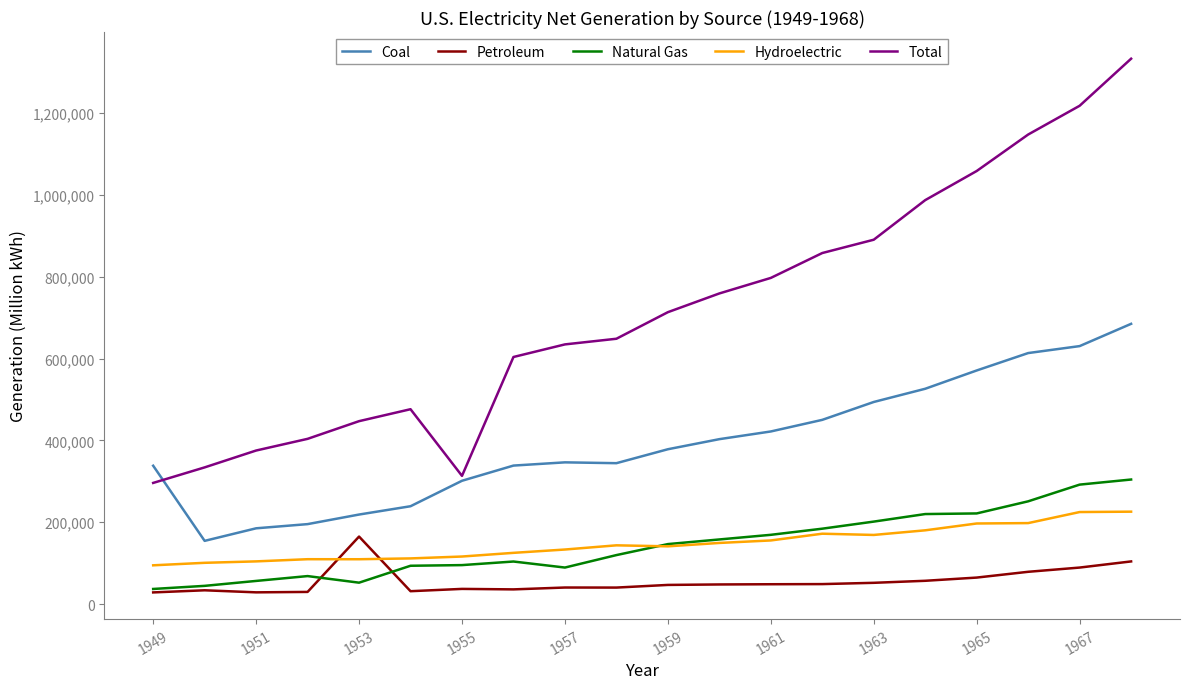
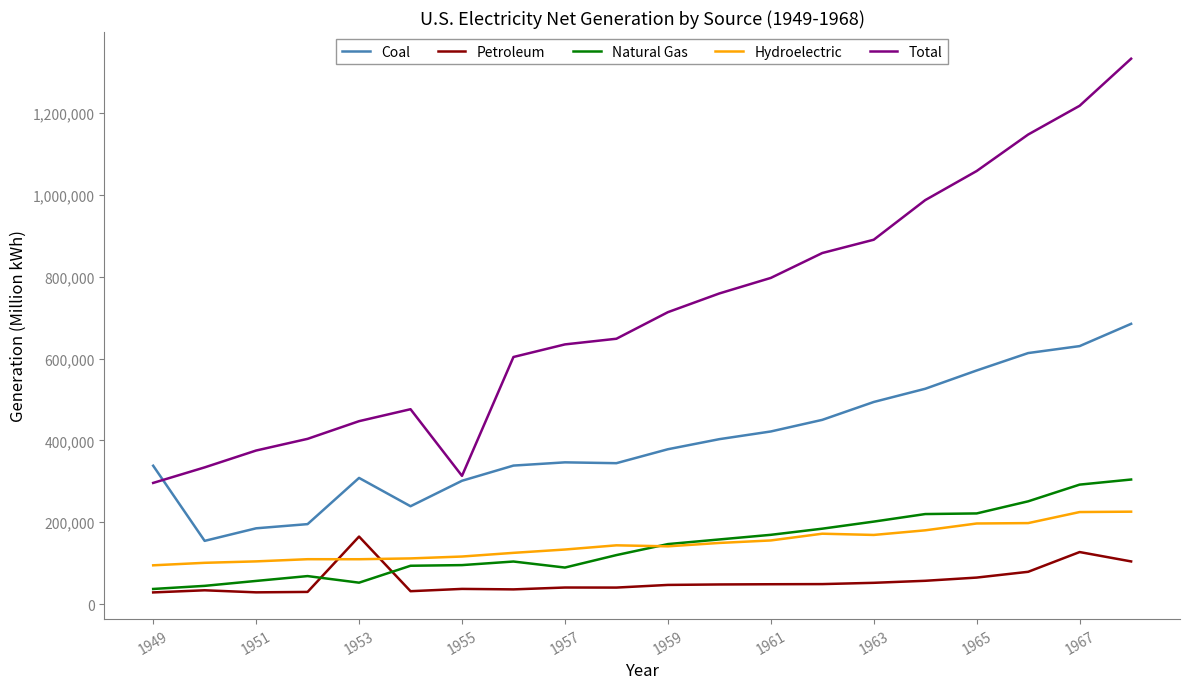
  {
    "Coal": {
      "1949": "340,000",
      "1951": "190,000",
-     "1953": "220,000",
+     "1953": "310,000",
      "1955": "300,000",
      "1957": "350,000",
      "1959": "380,000",
      "1961": "420,000",
      "1963": "490,000",
      "1965": "570,000",
      "1967": "630,000"
    },
    "Petroleum": {
      "1949": "30,000",
      "1951": "30,000",
      "1953": "170,000",
      "1955": "40,000",
      "1957": "40,000",
      "1959": "50,000",
      "1961": "50,000",
      "1963": "50,000",
      "1965": "60,000",
-     "1967": "90,000"
+     "1967": "130,000"
    },
    "Natural Gas": {
      "1949": "40,000",
      "1951": "60,000",
      "1953": "50,000",
      "1955": "100,000",
      "1957": "90,000",
      "1961": "170,000",
      "1963": "200,000",
      "1965": "220,000",
      "1967": "290,000"
    },
    "Hydroelectric": {
      "1949": "90,000",
      "1951": "100,000",
      "1953": "110,000",
      "1955": "120,000",
      "1957": "130,000",
      "1961": "160,000",
      "1963": "170,000",
      "1965": "200,000",
      "1967": "220,000"
    },
    "Total": {
      "1949": "300,000",
      "1951": "380,000",
      "1953": "450,000",
      "1955": "310,000",
      "1957": "630,000",
      "1959": "710,000",
      "1961": "800,000",
      "1963": "890,000",
      "1965": "1,060,000",
      "1967": "1,220,000"
    }
  }
